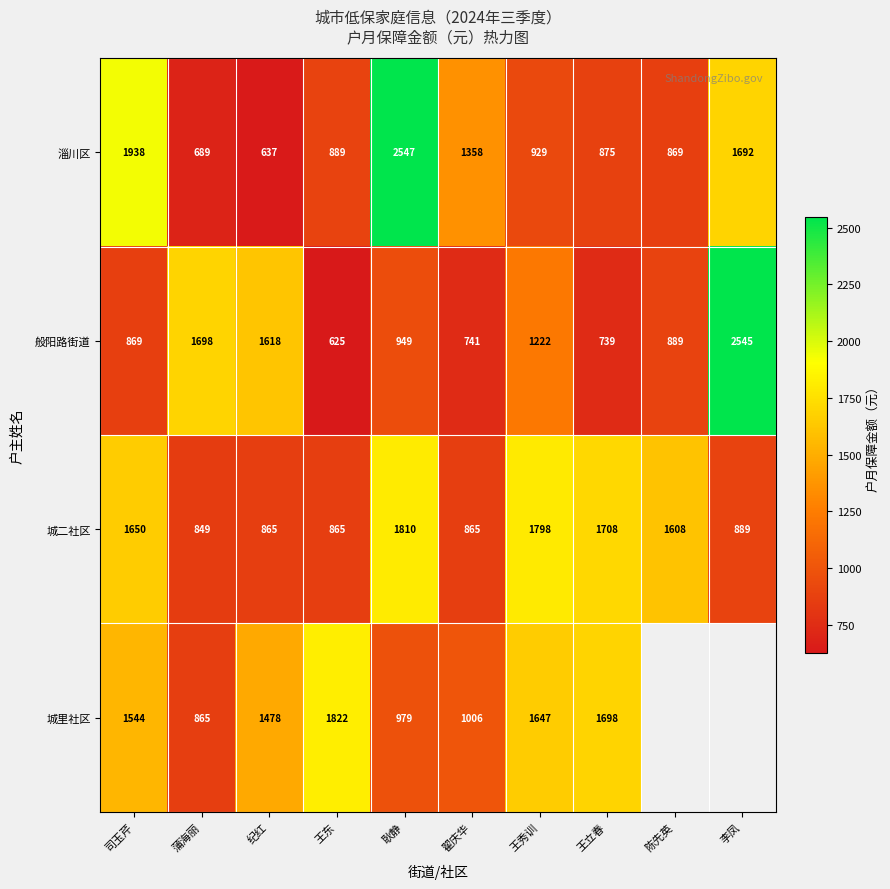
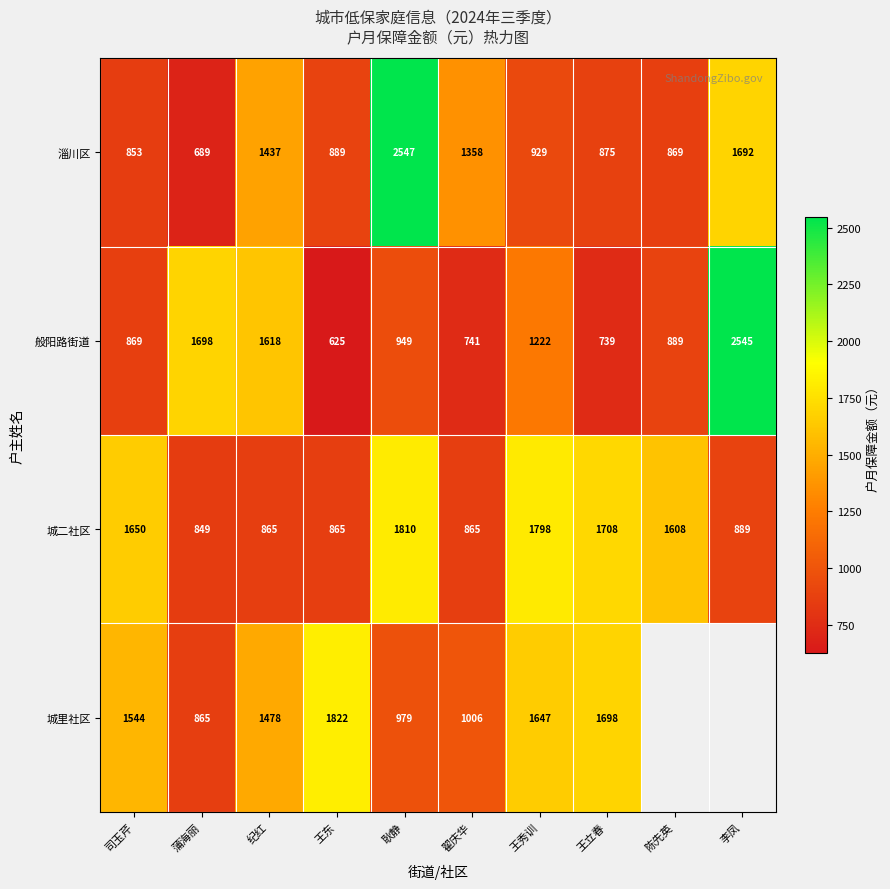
  {
    "淄川区": {
-     "司玉芹": 1938,
+     "司玉芹": 853,
      "蒲海丽": 689,
-     "纪红": 637,
+     "纪红": 1437,
      "王东": 889,
      "耿静": 2547,
      "翟庆华": 1358,
      "王秀训": 929,
      "王立春": 875,
      "陈先英": 869
    },
    "般阳路街道": {
      "司玉芹": 869,
      "蒲海丽": 1698,
      "纪红": 1618,
      "王东": 625,
      "耿静": 949,
      "翟庆华": 741,
      "王秀训": 1222,
      "王立春": 739,
      "陈先英": 889,
      "李凤": 2545
    },
    "城二社区": {
      "司玉芹": 1650,
      "蒲海丽": 849,
      "纪红": 865,
      "王东": 865,
      "耿静": 1810,
      "翟庆华": 865,
      "王秀训": 1798,
      "王立春": 1708,
      "陈先英": 1608,
      "李凤": 889
    },
    "城里社区": {
      "司玉芹": 1544,
      "蒲海丽": 865,
      "纪红": 1478,
      "王东": 1822,
      "耿静": 979,
      "翟庆华": 1006,
      "王秀训": 1647,
      "王立春": 1698
    }
  }
